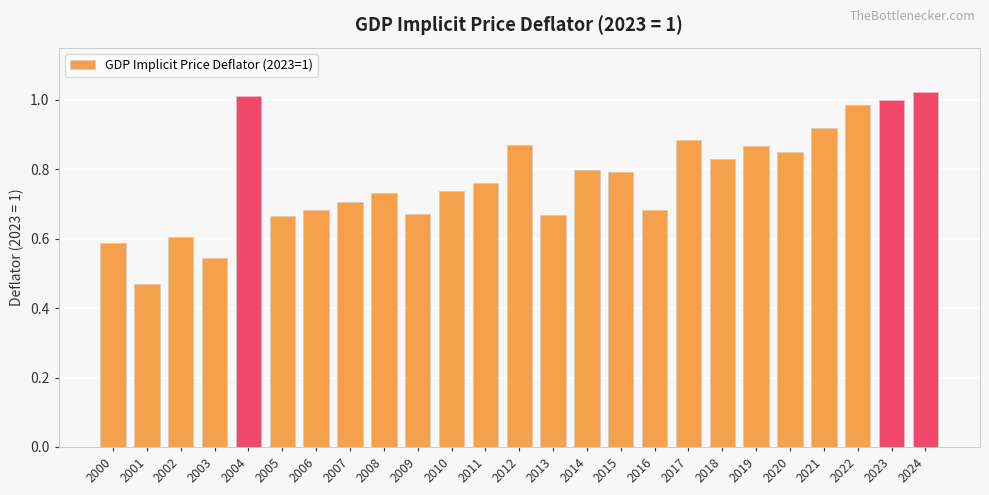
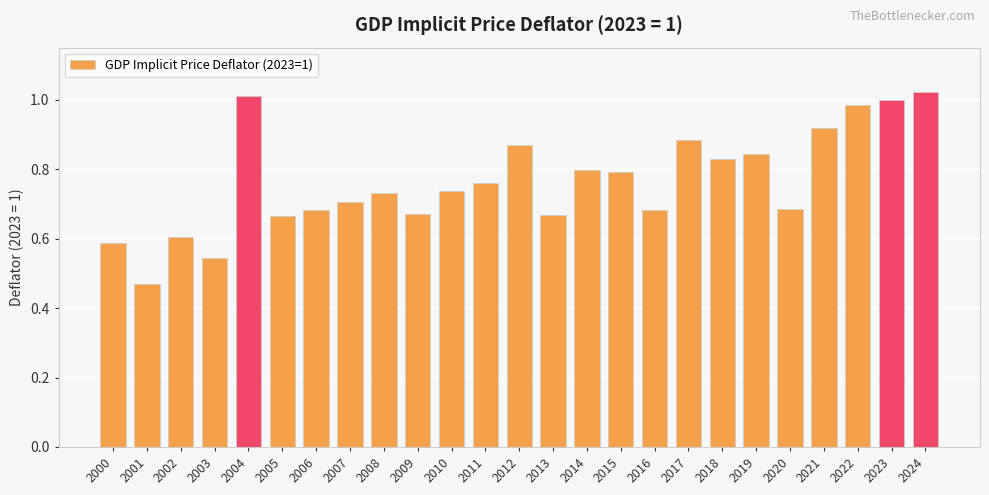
  {
    "2000": 0.59,
    "2001": 0.47,
    "2002": 0.60,
    "2003": 0.55,
    "2004": 1.01,
    "2005": 0.66,
    "2006": 0.68,
    "2007": 0.70,
    "2008": 0.73,
    "2009": 0.67,
    "2010": 0.74,
    "2011": 0.76,
    "2012": 0.87,
    "2013": 0.67,
    "2014": 0.80,
    "2015": 0.79,
    "2016": 0.68,
    "2017": 0.88,
    "2018": 0.83,
-   "2019": 0.87,
-   "2020": 0.85,
+   "2019": 0.84,
+   "2020": 0.68,
    "2021": 0.92,
    "2022": 0.99,
    "2023": 1.00,
    "2024": 1.02
  }
